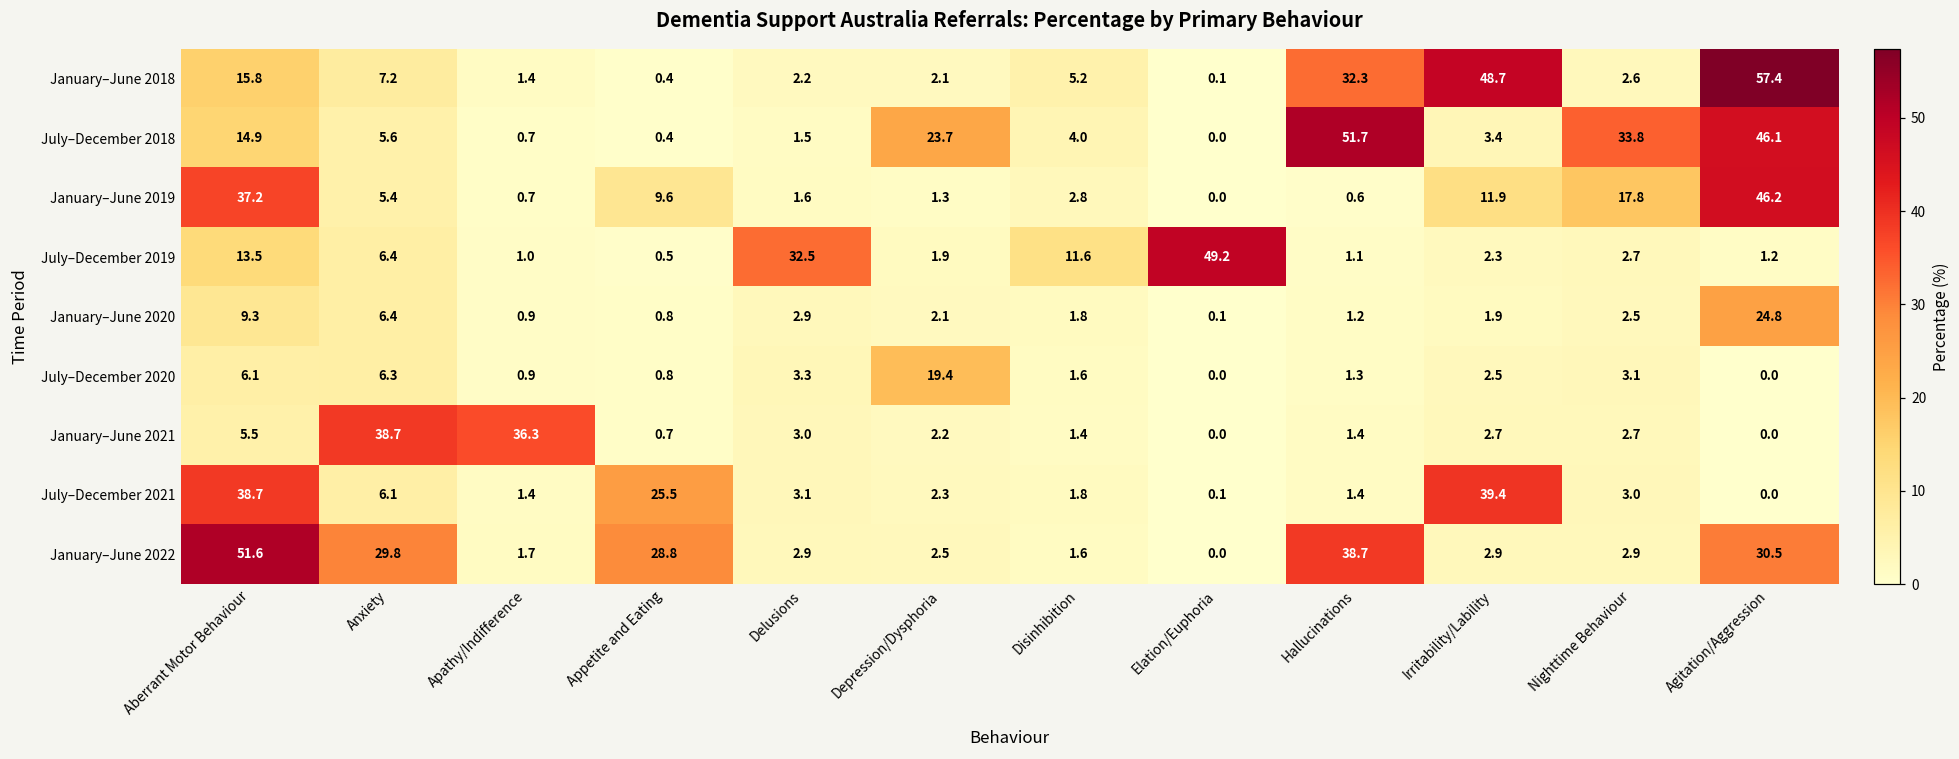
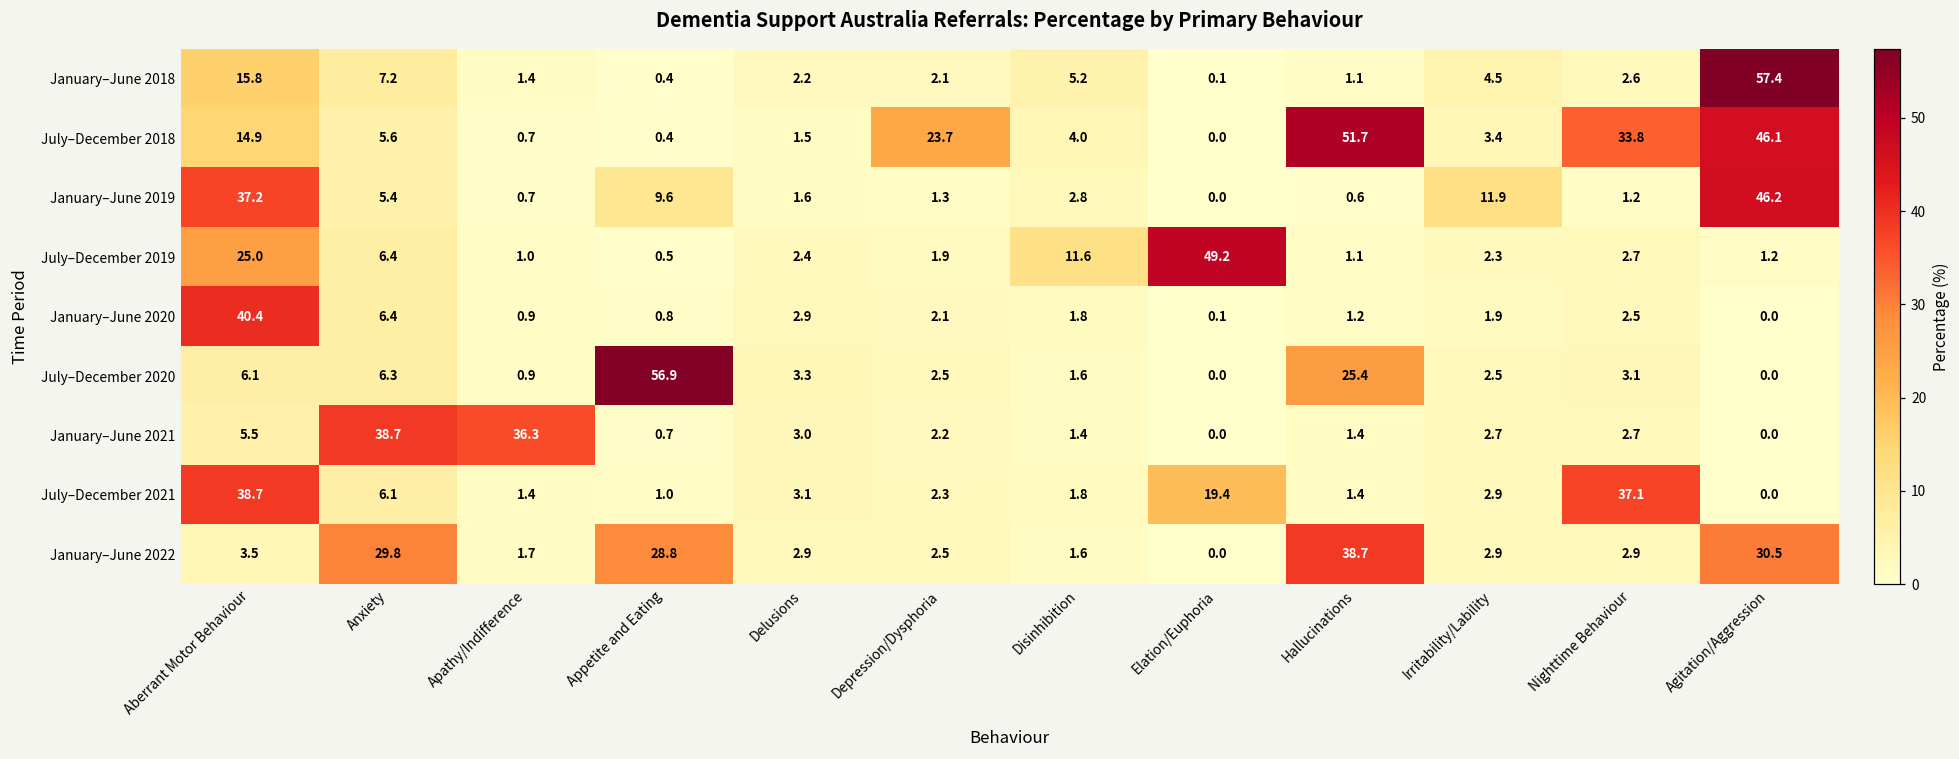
  {
    "January–June 2018": {
      "Aberrant Motor Behaviour": 15.8,
      "Anxiety": 7.2,
      "Apathy/Indifference": 1.4,
      "Appetite and Eating": 0.4,
      "Delusions": 2.2,
      "Depression/Dysphoria": 2.1,
      "Disinhibition": 5.2,
      "Elation/Euphoria": 0.1,
-     "Hallucinations": 32.3,
-     "Irritability/Lability": 48.7,
+     "Hallucinations": 1.1,
+     "Irritability/Lability": 4.5,
      "Nighttime Behaviour": 2.6,
      "Agitation/Aggression": 57.4
    },
    "July–December 2018": {
      "Aberrant Motor Behaviour": 14.9,
      "Anxiety": 5.6,
      "Apathy/Indifference": 0.7,
      "Appetite and Eating": 0.4,
      "Delusions": 1.5,
      "Depression/Dysphoria": 23.7,
      "Disinhibition": 4.0,
      "Elation/Euphoria": 0.0,
      "Hallucinations": 51.7,
      "Irritability/Lability": 3.4,
      "Nighttime Behaviour": 33.8,
      "Agitation/Aggression": 46.1
    },
    "January–June 2019": {
      "Aberrant Motor Behaviour": 37.2,
      "Anxiety": 5.4,
      "Apathy/Indifference": 0.7,
      "Appetite and Eating": 9.6,
      "Delusions": 1.6,
      "Depression/Dysphoria": 1.3,
      "Disinhibition": 2.8,
      "Elation/Euphoria": 0.0,
      "Hallucinations": 0.6,
      "Irritability/Lability": 11.9,
-     "Nighttime Behaviour": 17.8,
+     "Nighttime Behaviour": 1.2,
      "Agitation/Aggression": 46.2
    },
    "July–December 2019": {
-     "Aberrant Motor Behaviour": 13.5,
+     "Aberrant Motor Behaviour": 25.0,
      "Anxiety": 6.4,
      "Apathy/Indifference": 1.0,
      "Appetite and Eating": 0.5,
-     "Delusions": 32.5,
+     "Delusions": 2.4,
      "Depression/Dysphoria": 1.9,
      "Disinhibition": 11.6,
      "Elation/Euphoria": 49.2,
      "Hallucinations": 1.1,
      "Irritability/Lability": 2.3,
      "Nighttime Behaviour": 2.7,
      "Agitation/Aggression": 1.2
    },
    "January–June 2020": {
-     "Aberrant Motor Behaviour": 9.3,
+     "Aberrant Motor Behaviour": 40.4,
      "Anxiety": 6.4,
      "Apathy/Indifference": 0.9,
      "Appetite and Eating": 0.8,
      "Delusions": 2.9,
      "Depression/Dysphoria": 2.1,
      "Disinhibition": 1.8,
      "Elation/Euphoria": 0.1,
      "Hallucinations": 1.2,
      "Irritability/Lability": 1.9,
      "Nighttime Behaviour": 2.5,
-     "Agitation/Aggression": 24.8
+     "Agitation/Aggression": 0.0
    },
    "July–December 2020": {
      "Aberrant Motor Behaviour": 6.1,
      "Anxiety": 6.3,
      "Apathy/Indifference": 0.9,
-     "Appetite and Eating": 0.8,
+     "Appetite and Eating": 56.9,
      "Delusions": 3.3,
-     "Depression/Dysphoria": 19.4,
+     "Depression/Dysphoria": 2.5,
      "Disinhibition": 1.6,
      "Elation/Euphoria": 0.0,
-     "Hallucinations": 1.3,
+     "Hallucinations": 25.4,
      "Irritability/Lability": 2.5,
      "Nighttime Behaviour": 3.1,
      "Agitation/Aggression": 0.0
    },
    "January–June 2021": {
      "Aberrant Motor Behaviour": 5.5,
      "Anxiety": 38.7,
      "Apathy/Indifference": 36.3,
      "Appetite and Eating": 0.7,
      "Delusions": 3.0,
      "Depression/Dysphoria": 2.2,
      "Disinhibition": 1.4,
      "Elation/Euphoria": 0.0,
      "Hallucinations": 1.4,
      "Irritability/Lability": 2.7,
      "Nighttime Behaviour": 2.7,
      "Agitation/Aggression": 0.0
    },
    "July–December 2021": {
      "Aberrant Motor Behaviour": 38.7,
      "Anxiety": 6.1,
      "Apathy/Indifference": 1.4,
-     "Appetite and Eating": 25.5,
+     "Appetite and Eating": 1.0,
      "Delusions": 3.1,
      "Depression/Dysphoria": 2.3,
      "Disinhibition": 1.8,
-     "Elation/Euphoria": 0.1,
+     "Elation/Euphoria": 19.4,
      "Hallucinations": 1.4,
-     "Irritability/Lability": 39.4,
-     "Nighttime Behaviour": 3.0,
+     "Irritability/Lability": 2.9,
+     "Nighttime Behaviour": 37.1,
      "Agitation/Aggression": 0.0
    },
    "January–June 2022": {
-     "Aberrant Motor Behaviour": 51.6,
+     "Aberrant Motor Behaviour": 3.5,
      "Anxiety": 29.8,
      "Apathy/Indifference": 1.7,
      "Appetite and Eating": 28.8,
      "Delusions": 2.9,
      "Depression/Dysphoria": 2.5,
      "Disinhibition": 1.6,
      "Elation/Euphoria": 0.0,
      "Hallucinations": 38.7,
      "Irritability/Lability": 2.9,
      "Nighttime Behaviour": 2.9,
      "Agitation/Aggression": 30.5
    }
  }
